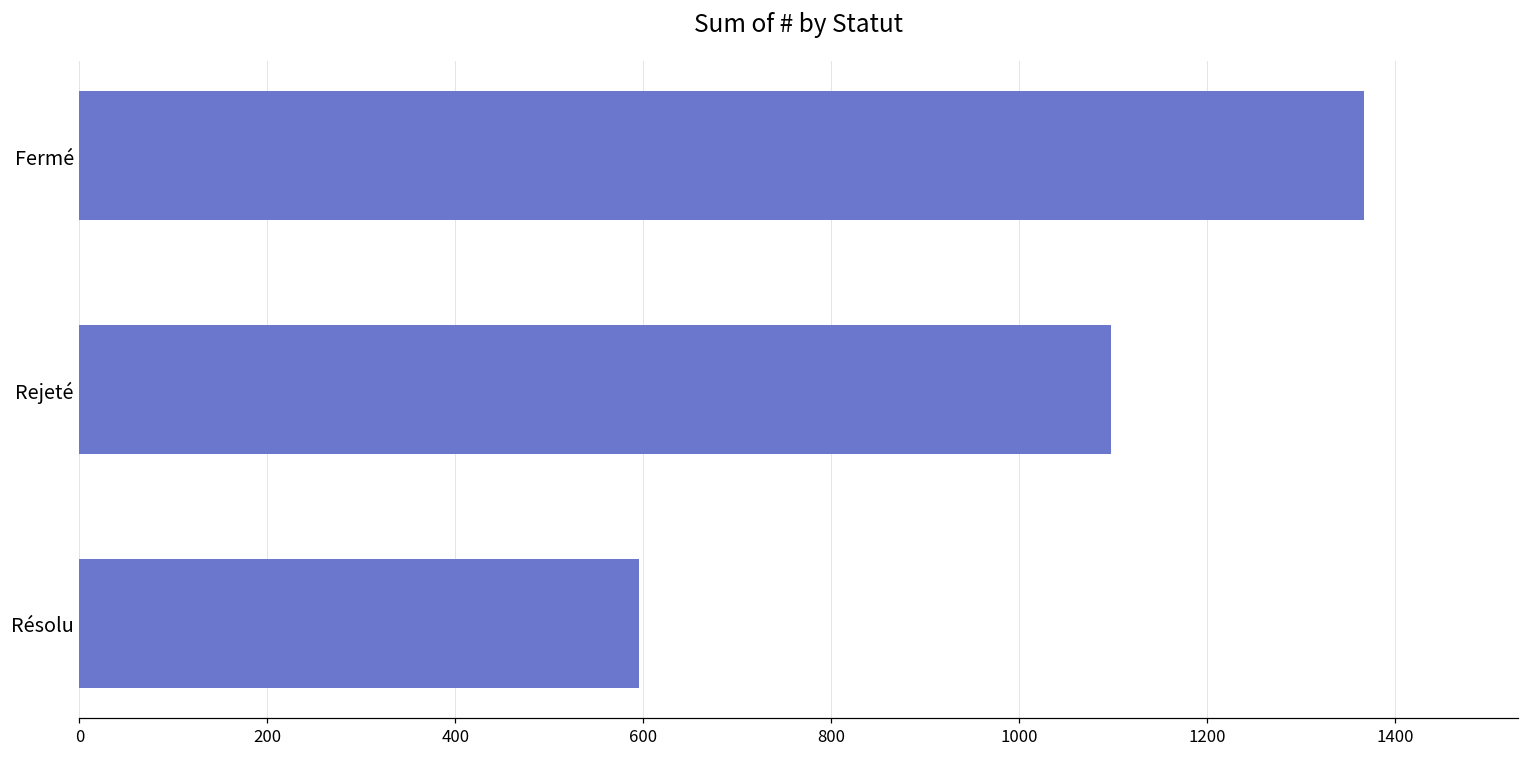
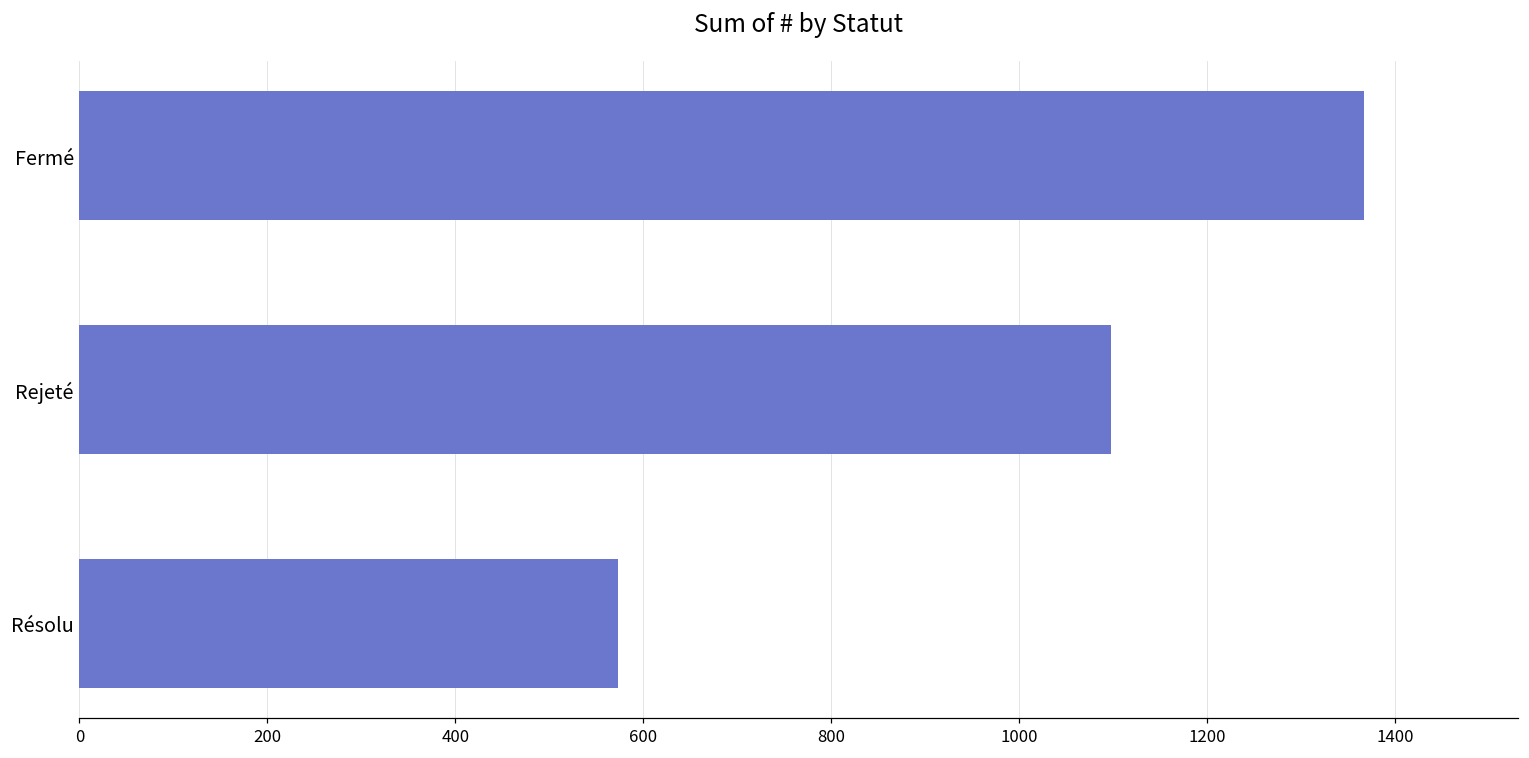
  {
    "Fermé": 1370,
    "Rejeté": 1100,
-   "Résolu": 600
+   "Résolu": 570
  }
